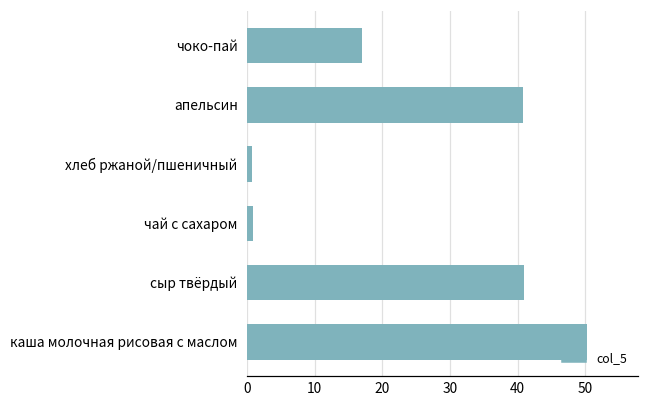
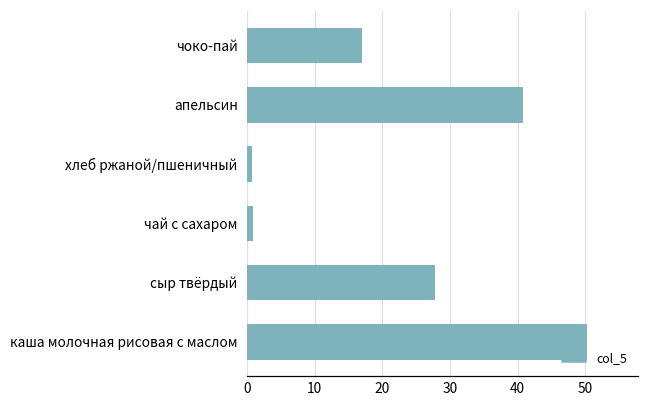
  {
    "чоко-пай": 17,
    "апельсин": 41,
    "хлеб ржаной/пшеничный": 1,
    "чай с сахаром": 1,
-   "сыр твёрдый": 41,
+   "сыр твёрдый": 28,
    "каша молочная рисовая с маслом": 50
  }
